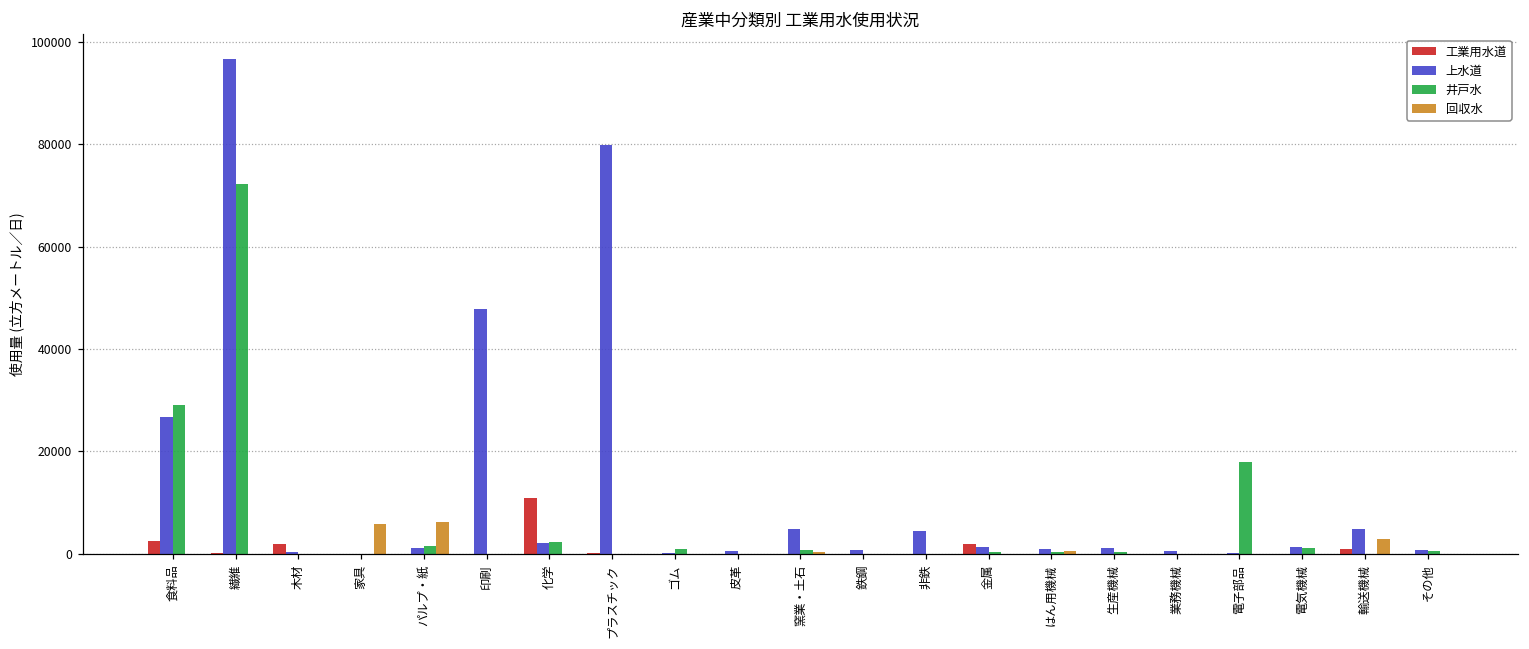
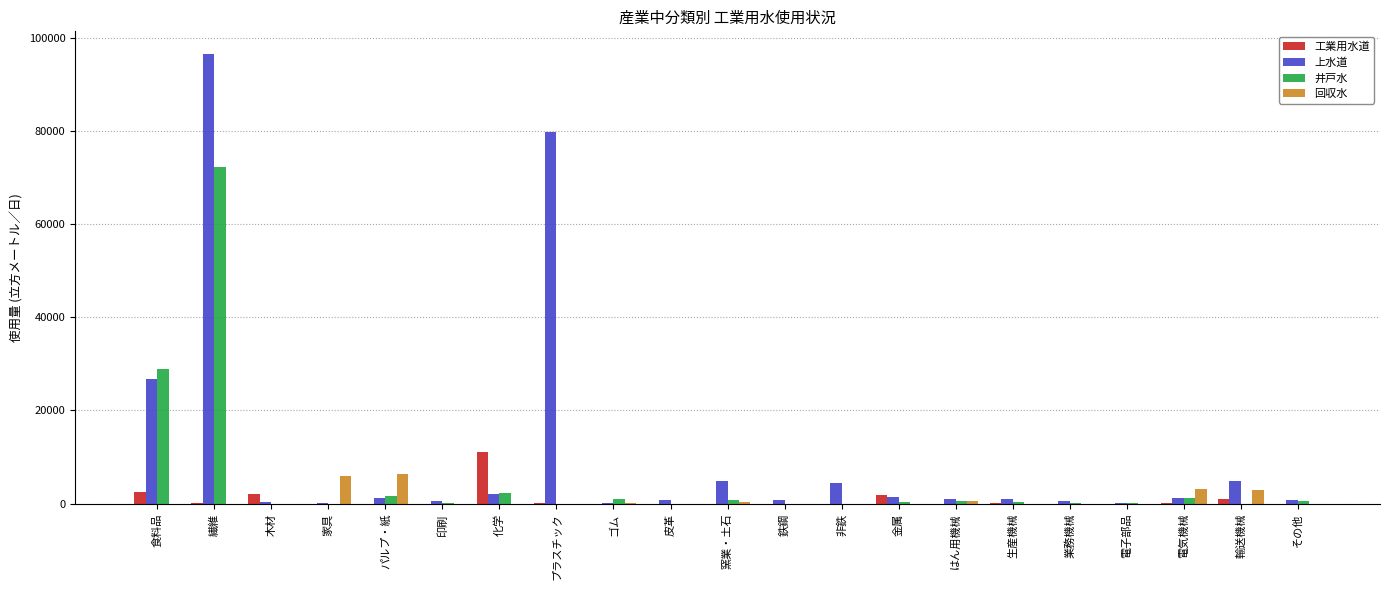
  {
    "工業用水道": {
      "食料品": 2000,
      "木材": 2000,
      "家具": 0,
      "化学": 11000,
      "ゴム": 0,
      "皮革": 0,
      "窯業・土石": 0,
      "鉄鋼": 0,
      "非鉄": 0,
      "金属": 2000,
      "はん用機械": 0,
      "業務機械": 0,
      "電子部品": 0,
      "輸送機械": 1000
    },
    "上水道": {
      "食料品": 27000,
      "繊維": 97000,
      "パルプ・紙": 1000,
-     "印刷": 48000,
+     "印刷": 0,
      "化学": 2000,
      "プラスチック": 80000,
      "皮革": 1000,
      "窯業・土石": 5000,
      "鉄鋼": 1000,
      "非鉄": 4000,
      "金属": 1000,
      "はん用機械": 1000,
      "生産機械": 1000,
      "電気機械": 1000,
      "輸送機械": 5000,
      "その他": 1000
    },
    "井戸水": {
      "食料品": 29000,
      "繊維": 72000,
      "木材": 0,
      "家具": 0,
      "パルプ・紙": 2000,
      "化学": 2000,
      "プラスチック": 0,
      "ゴム": 1000,
      "皮革": 0,
      "窯業・土石": 1000,
      "鉄鋼": 0,
      "非鉄": 0,
-     "電子部品": 18000,
+     "電子部品": 0,
      "電気機械": 1000,
      "輸送機械": 0
    },
    "回収水": {
      "食料品": 0,
      "繊維": 0,
      "木材": 0,
      "家具": 6000,
      "パルプ・紙": 6000,
      "印刷": 0,
      "化学": 0,
      "プラスチック": 0,
      "皮革": 0,
      "鉄鋼": 0,
      "非鉄": 0,
      "金属": 0,
      "業務機械": 0,
      "電子部品": 0,
-     "電気機械": 0,
+     "電気機械": 3000,
      "輸送機械": 3000,
      "その他": 0
    }
  }
